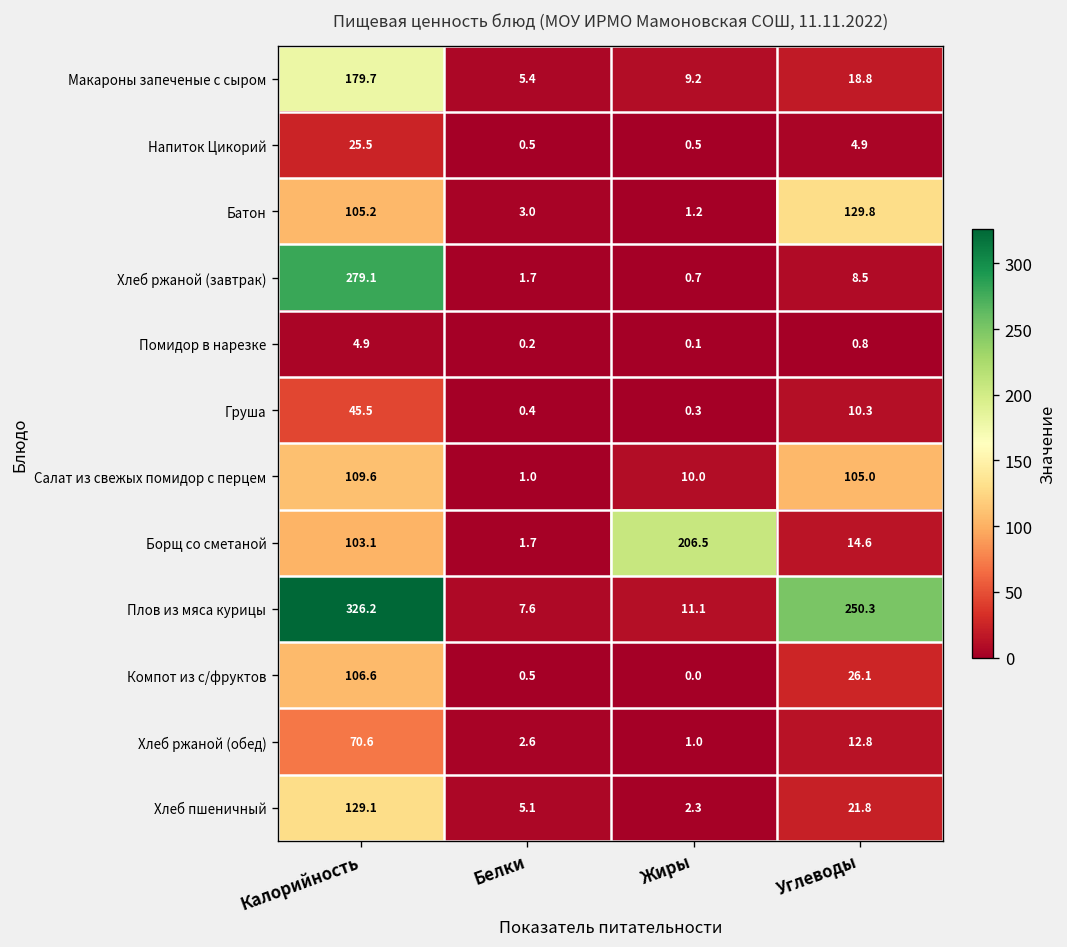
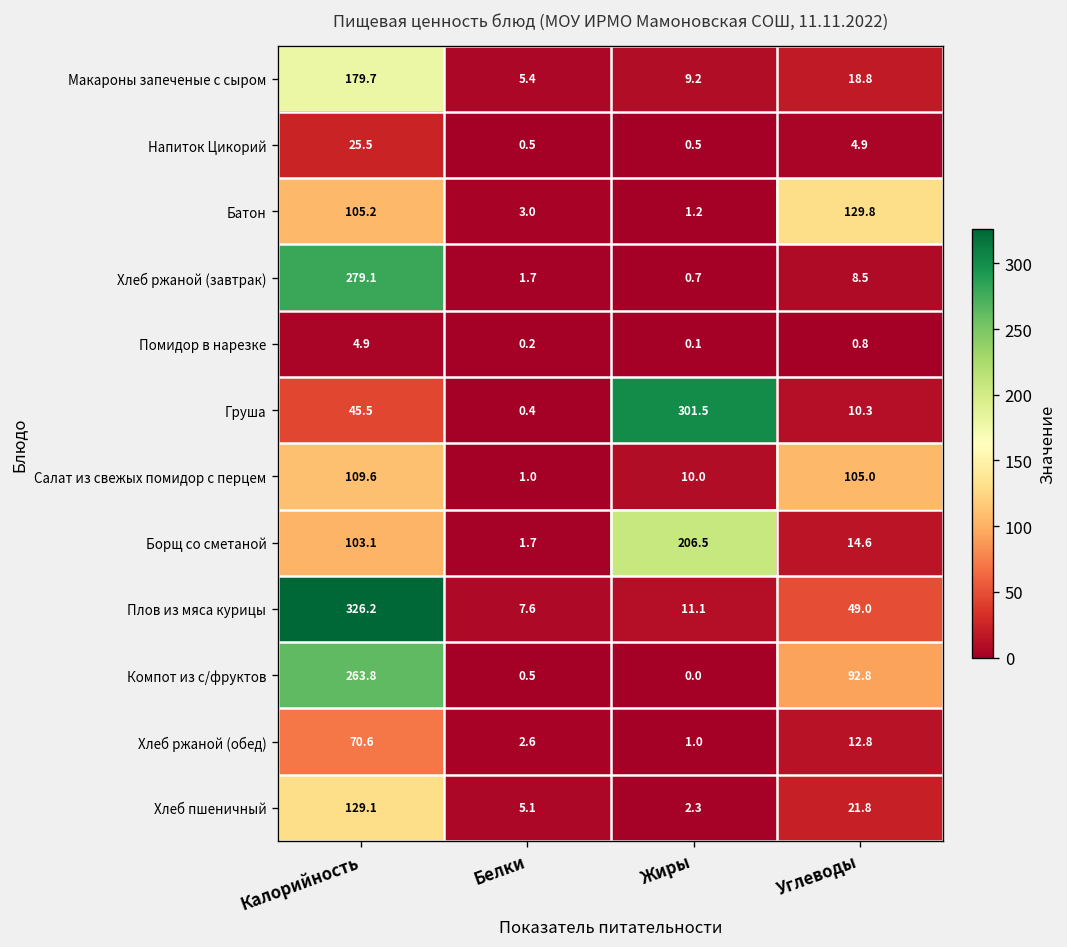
  {
    "Макароны запеченые с сыром": {
      "Калорийность": 179.7,
      "Белки": 5.4,
      "Жиры": 9.2,
      "Углеводы": 18.8
    },
    "Напиток Цикорий": {
      "Калорийность": 25.5,
      "Белки": 0.5,
      "Жиры": 0.5,
      "Углеводы": 4.9
    },
    "Батон": {
      "Калорийность": 105.2,
      "Белки": 3.0,
      "Жиры": 1.2,
      "Углеводы": 129.8
    },
    "Хлеб ржаной (завтрак)": {
      "Калорийность": 279.1,
      "Белки": 1.7,
      "Жиры": 0.7,
      "Углеводы": 8.5
    },
    "Помидор в нарезке": {
      "Калорийность": 4.9,
      "Белки": 0.2,
      "Жиры": 0.1,
      "Углеводы": 0.8
    },
    "Груша": {
      "Калорийность": 45.5,
      "Белки": 0.4,
-     "Жиры": 0.3,
+     "Жиры": 301.5,
      "Углеводы": 10.3
    },
    "Салат из свежых помидор с перцем": {
      "Калорийность": 109.6,
      "Белки": 1.0,
      "Жиры": 10.0,
      "Углеводы": 105.0
    },
    "Борщ со сметаной": {
      "Калорийность": 103.1,
      "Белки": 1.7,
      "Жиры": 206.5,
      "Углеводы": 14.6
    },
    "Плов из мяса курицы": {
      "Калорийность": 326.2,
      "Белки": 7.6,
      "Жиры": 11.1,
-     "Углеводы": 250.3
+     "Углеводы": 49.0
    },
    "Компот из с/фруктов": {
-     "Калорийность": 106.6,
+     "Калорийность": 263.8,
      "Белки": 0.5,
      "Жиры": 0.0,
-     "Углеводы": 26.1
+     "Углеводы": 92.8
    },
    "Хлеб ржаной (обед)": {
      "Калорийность": 70.6,
      "Белки": 2.6,
      "Жиры": 1.0,
      "Углеводы": 12.8
    },
    "Хлеб пшеничный": {
      "Калорийность": 129.1,
      "Белки": 5.1,
      "Жиры": 2.3,
      "Углеводы": 21.8
    }
  }
